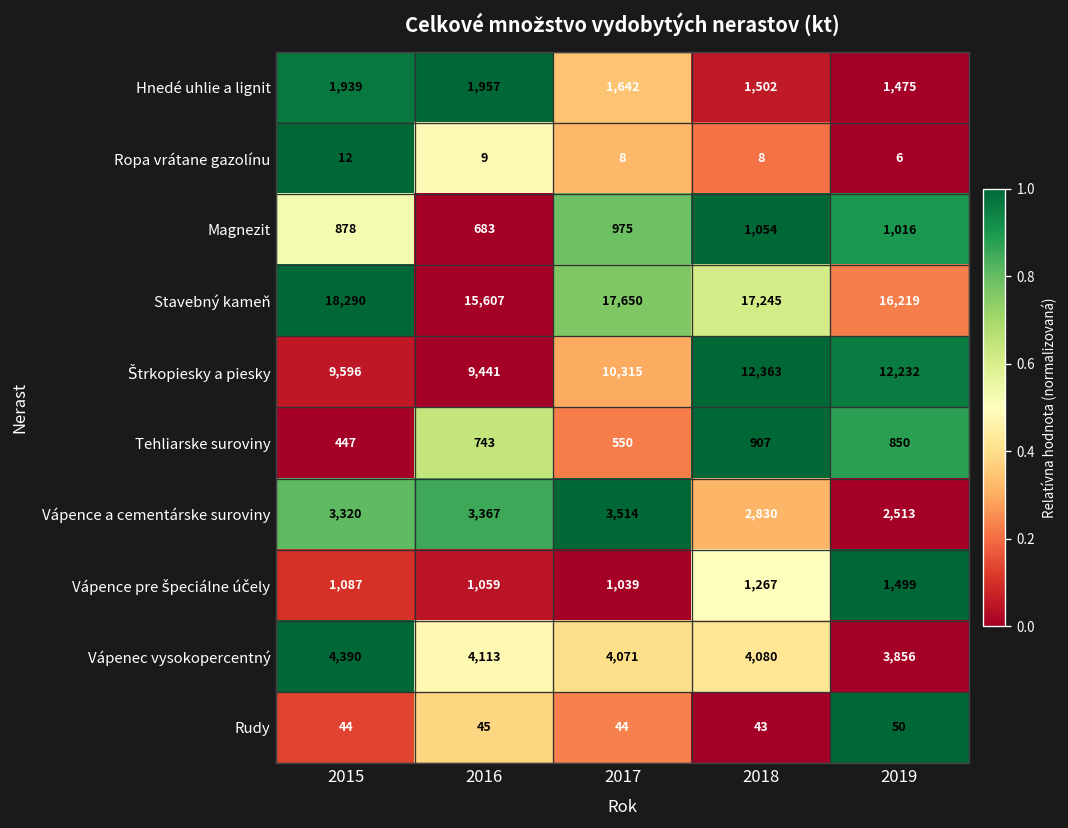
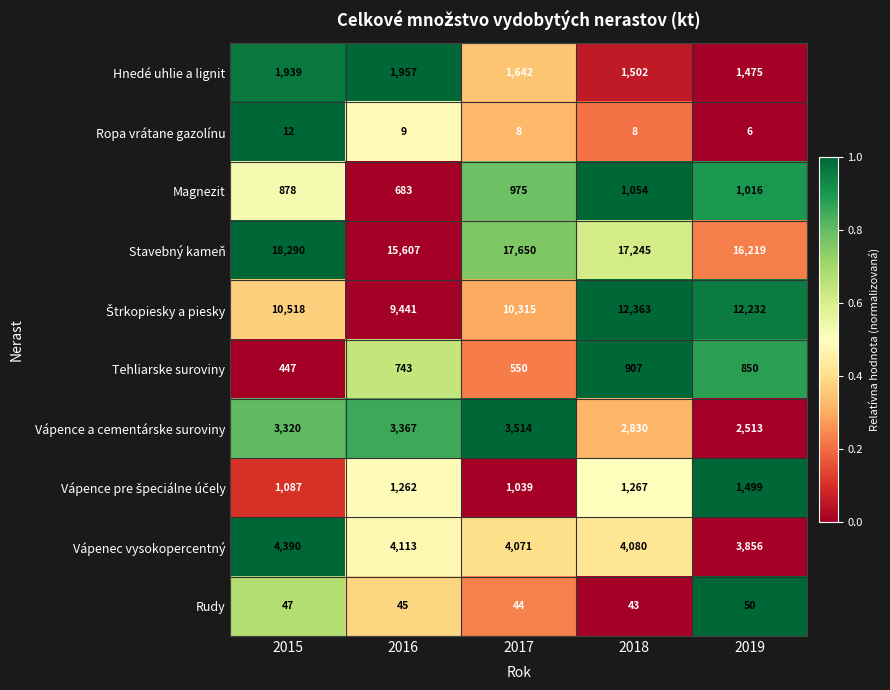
  {
    "Hnedé uhlie a lignit": {
      "2015": "1,939",
      "2016": "1,957",
      "2017": "1,642",
      "2018": "1,502",
      "2019": "1,475"
    },
    "Ropa vrátane gazolínu": {
      "2015": "12",
      "2016": "9",
      "2017": "8",
      "2018": "8",
      "2019": "6"
    },
    "Magnezit": {
      "2015": "878",
      "2016": "683",
      "2017": "975",
      "2018": "1,054",
      "2019": "1,016"
    },
    "Stavebný kameň": {
      "2015": "18,290",
      "2016": "15,607",
      "2017": "17,650",
      "2018": "17,245",
      "2019": "16,219"
    },
    "Štrkopiesky a piesky": {
-     "2015": "9,596",
+     "2015": "10,518",
      "2016": "9,441",
      "2017": "10,315",
      "2018": "12,363",
      "2019": "12,232"
    },
    "Tehliarske suroviny": {
      "2015": "447",
      "2016": "743",
      "2017": "550",
      "2018": "907",
      "2019": "850"
    },
    "Vápence a cementárske suroviny": {
      "2015": "3,320",
      "2016": "3,367",
      "2017": "3,514",
      "2018": "2,830",
      "2019": "2,513"
    },
    "Vápence pre špeciálne účely": {
      "2015": "1,087",
-     "2016": "1,059",
+     "2016": "1,262",
      "2017": "1,039",
      "2018": "1,267",
      "2019": "1,499"
    },
    "Vápenec vysokopercentný": {
      "2015": "4,390",
      "2016": "4,113",
      "2017": "4,071",
      "2018": "4,080",
      "2019": "3,856"
    },
    "Rudy": {
-     "2015": "44",
+     "2015": "47",
      "2016": "45",
      "2017": "44",
      "2018": "43",
      "2019": "50"
    }
  }
